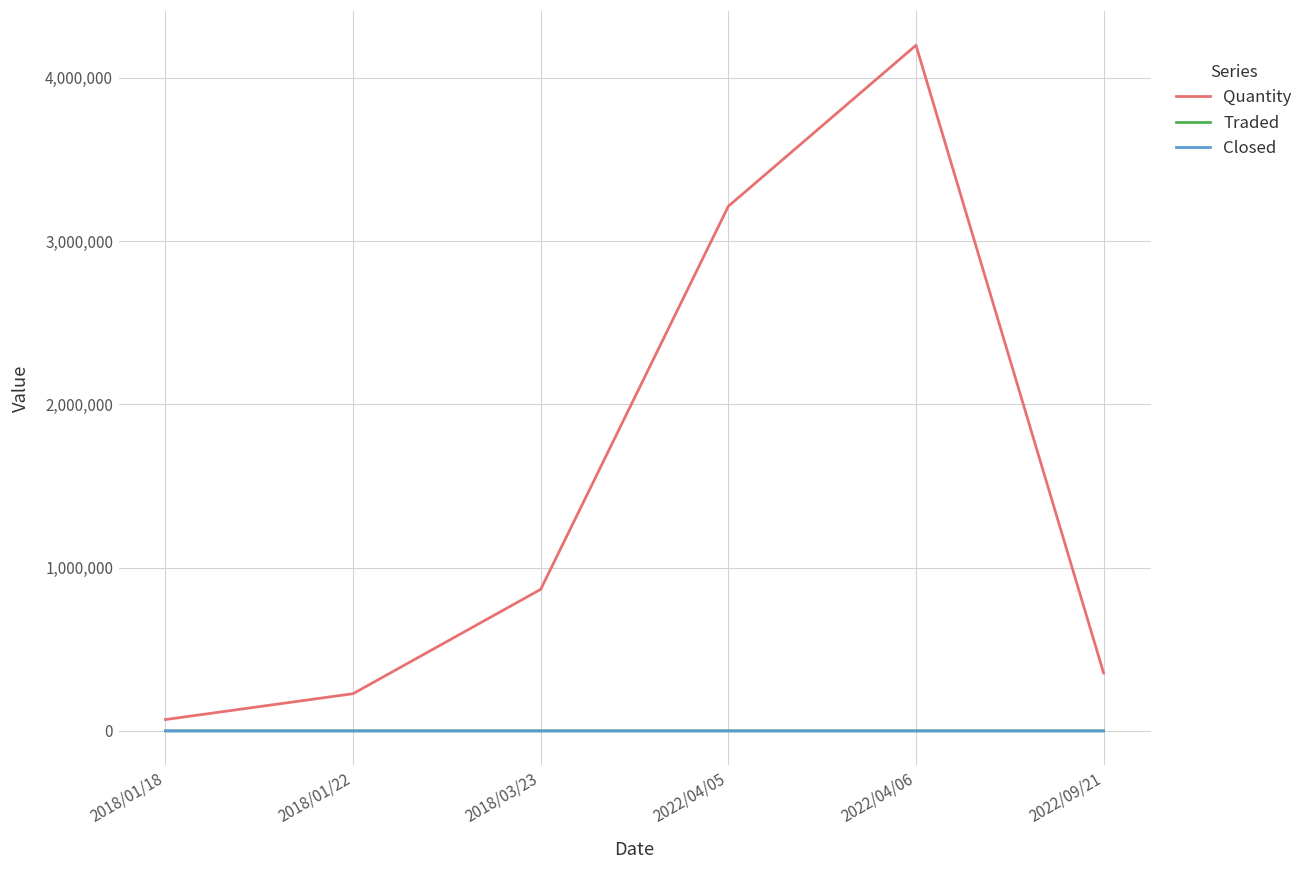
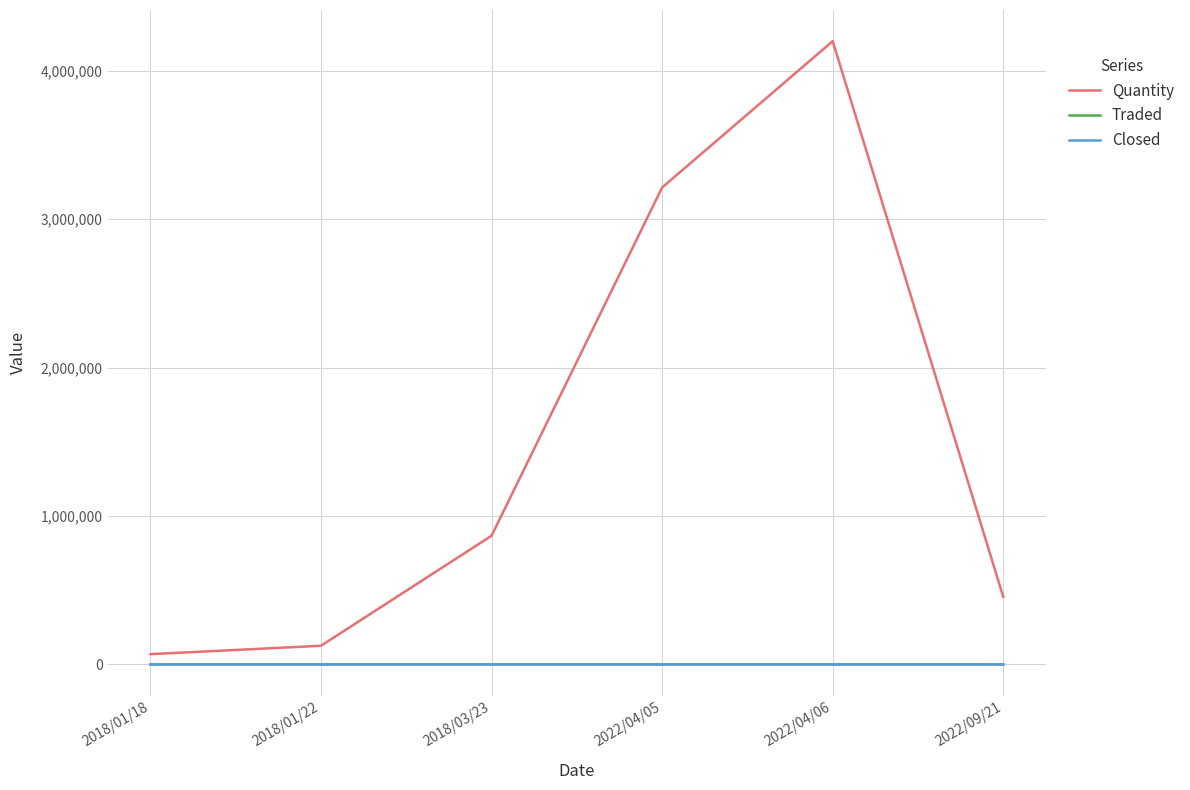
  {
    "Quantity": {
      "2018/01/18": "70,000",
-     "2018/01/22": "230,000",
+     "2018/01/22": "130,000",
      "2018/03/23": "870,000",
      "2022/04/05": "3,210,000",
      "2022/04/06": "4,200,000",
-     "2022/09/21": "350,000"
+     "2022/09/21": "460,000"
    },
    "Closed": {
      "2018/01/18": "0",
      "2018/01/22": "0",
      "2018/03/23": "0",
      "2022/04/05": "0",
      "2022/04/06": "0",
      "2022/09/21": "0"
    }
  }
